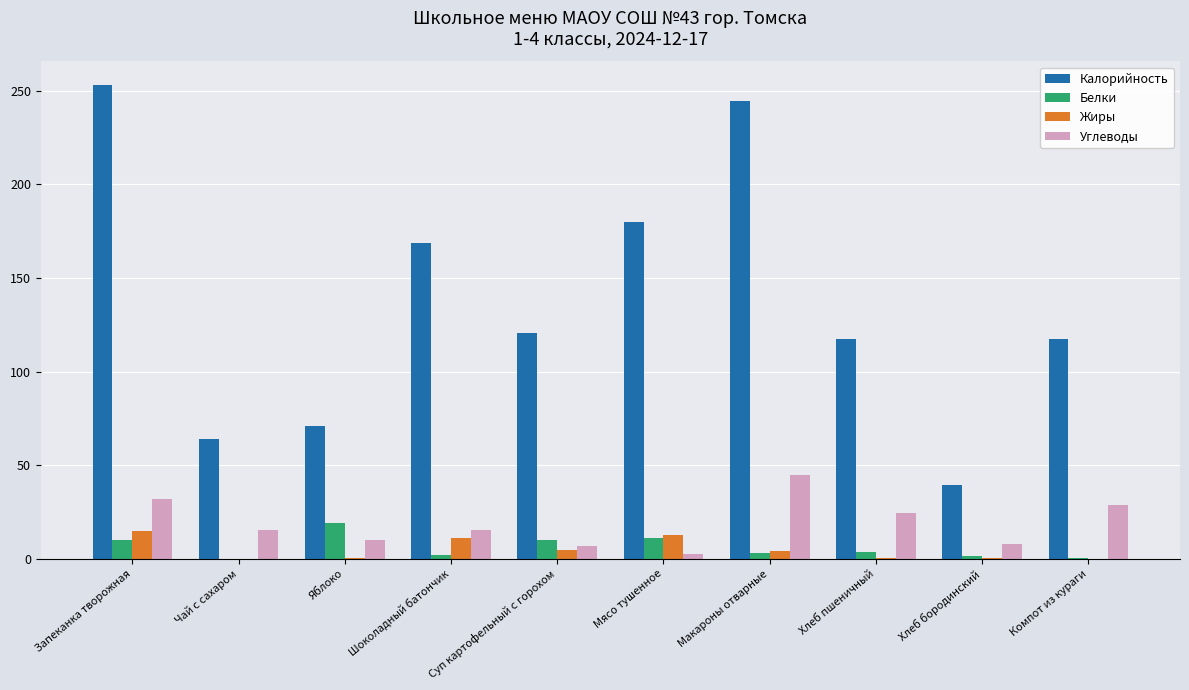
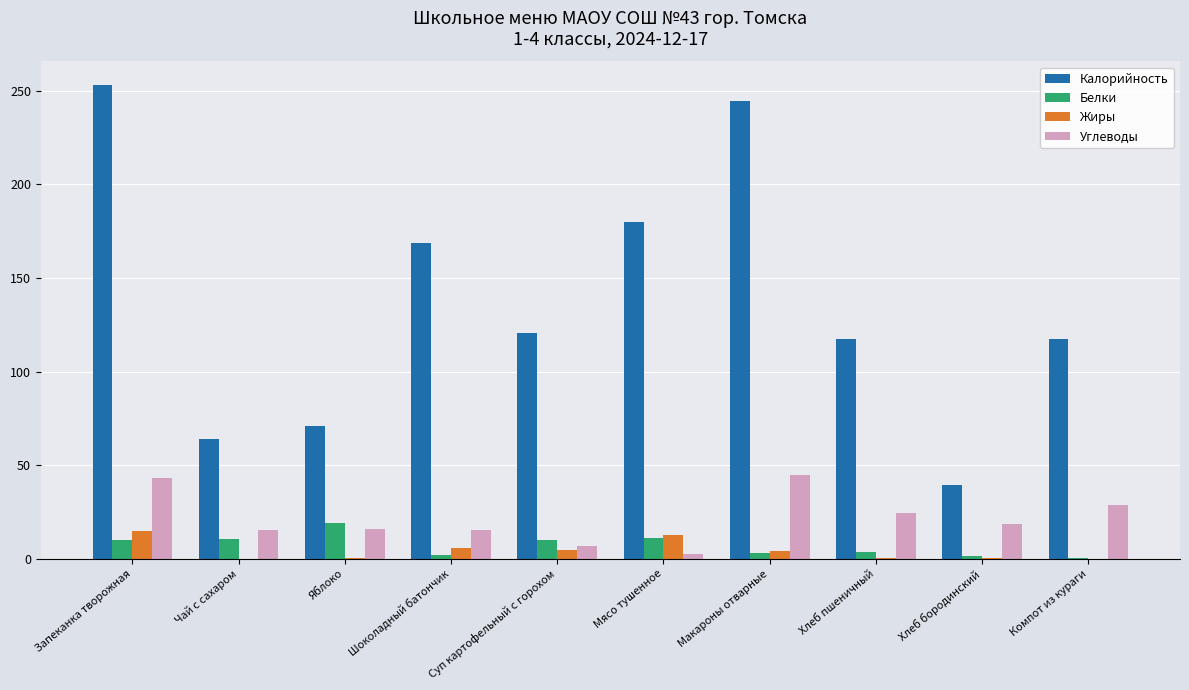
  {
    "Калорийность": {
      "Запеканка творожная": 253,
      "Чай с сахаром": 64,
      "Яблоко": 71,
      "Шоколадный батончик": 168,
      "Суп картофельный с горохом": 121,
      "Мясо тушенное": 180,
      "Макароны отварные": 244,
      "Хлеб пшеничный": 117,
      "Хлеб бородинский": 40,
      "Компот из кураги": 117
    },
    "Белки": {
      "Запеканка творожная": 10,
-     "Чай с сахаром": 0,
+     "Чай с сахаром": 11,
      "Яблоко": 19,
      "Шоколадный батончик": 2,
      "Суп картофельный с горохом": 10,
      "Мясо тушенное": 11,
      "Макароны отварные": 3,
      "Хлеб пшеничный": 4
    },
    "Жиры": {
      "Запеканка творожная": 15,
-     "Шоколадный батончик": 11,
+     "Шоколадный батончик": 6,
      "Суп картофельный с горохом": 5,
      "Мясо тушенное": 13,
      "Макароны отварные": 4
    },
    "Углеводы": {
-     "Запеканка творожная": 32,
+     "Запеканка творожная": 43,
      "Чай с сахаром": 15,
-     "Яблоко": 10,
+     "Яблоко": 16,
      "Шоколадный батончик": 15,
      "Суп картофельный с горохом": 7,
      "Мясо тушенное": 2,
      "Макароны отварные": 45,
      "Хлеб пшеничный": 25,
-     "Хлеб бородинский": 8,
+     "Хлеб бородинский": 19,
      "Компот из кураги": 29
    }
  }
